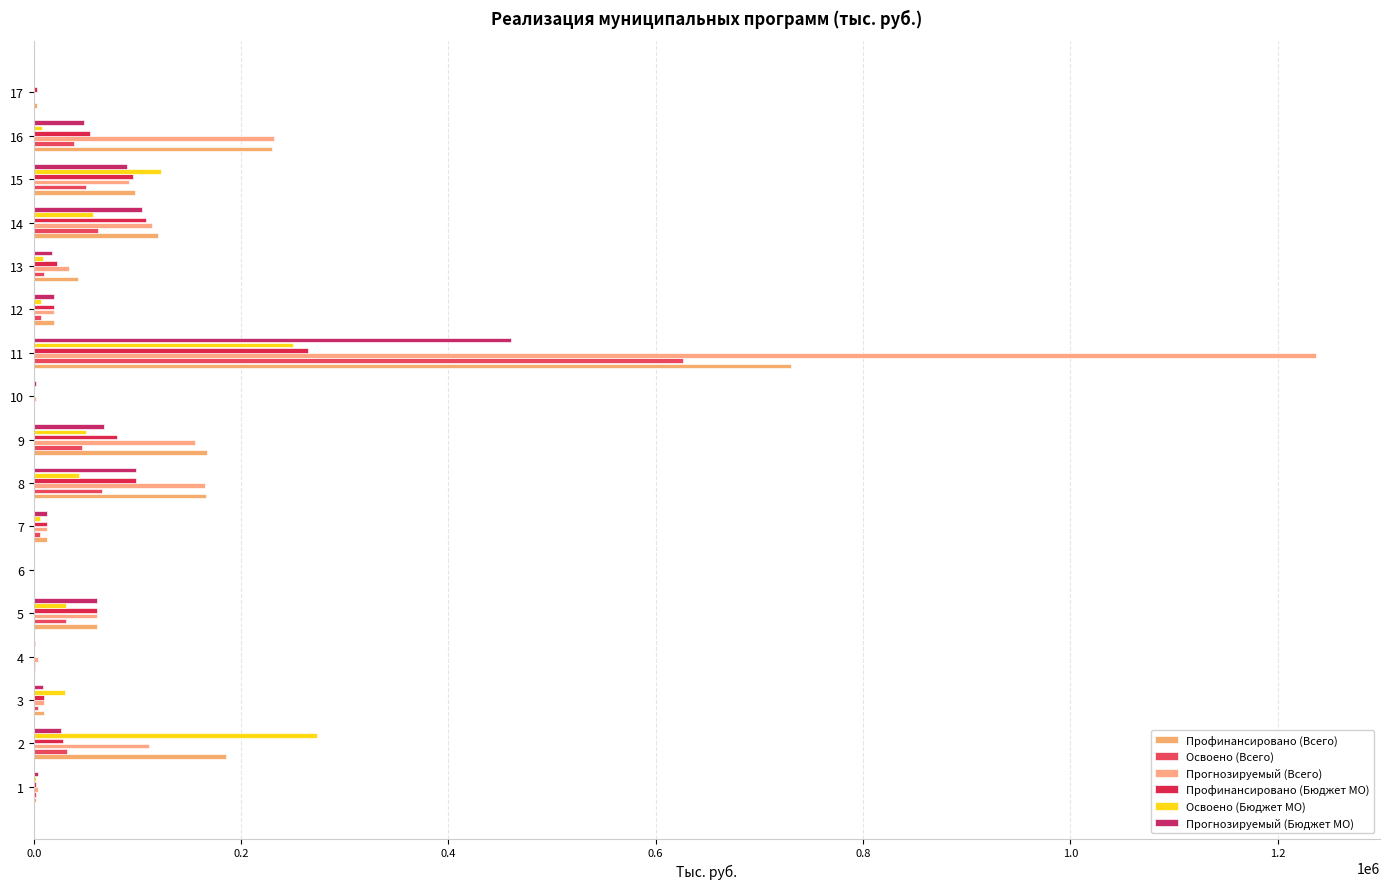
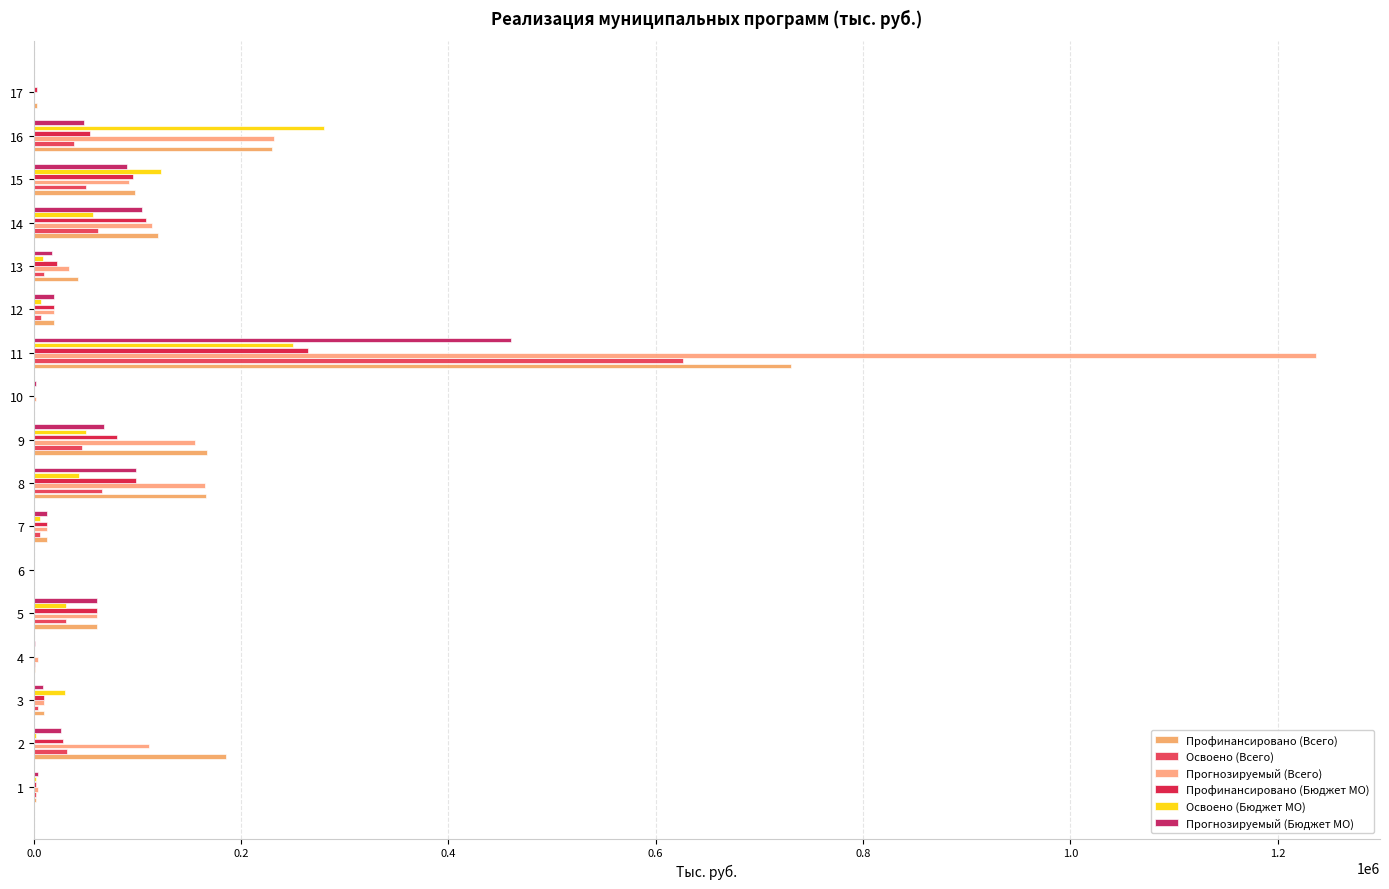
  {
    "Освоено (Бюджет МО)": {
-     "16": 8000,
+     "16": 280000,
      "15": 123000,
      "14": 57000,
      "13": 9000,
      "12": 7000,
      "11": 250000,
      "9": 51000,
      "8": 44000,
      "7": 6000,
      "5": 31000,
      "3": 30000,
-     "2": 274000
+     "2": 3000
    }
  }
